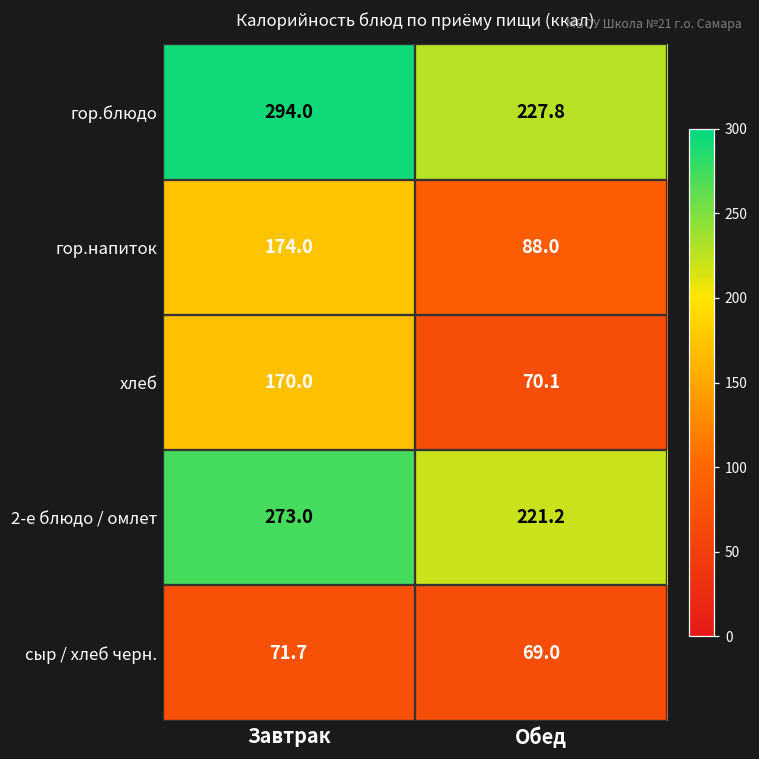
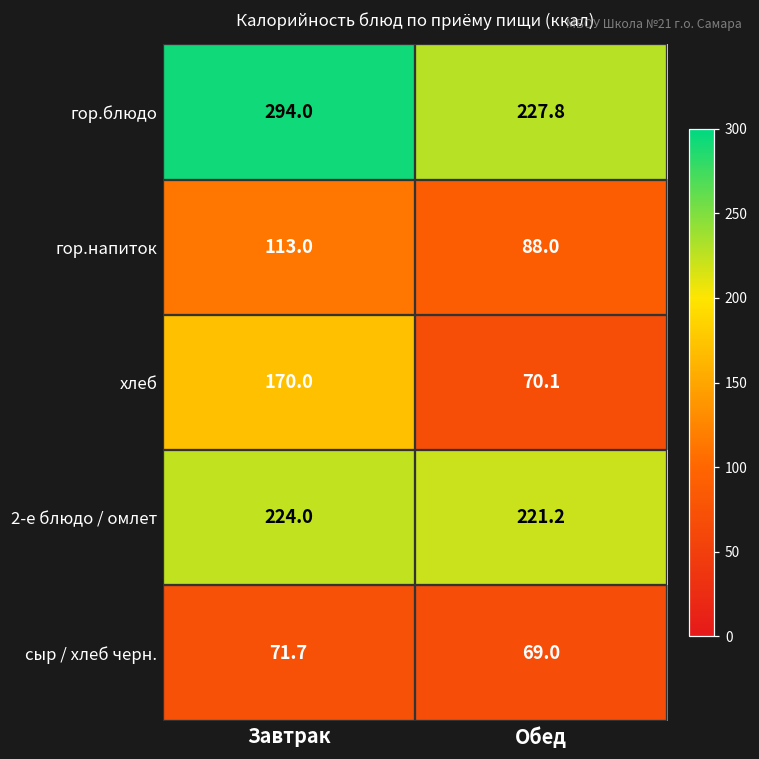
  {
    "гор.блюдо": {
      "Завтрак": 294.0,
      "Обед": 227.8
    },
    "гор.напиток": {
-     "Завтрак": 174.0,
+     "Завтрак": 113.0,
      "Обед": 88.0
    },
    "хлеб": {
      "Завтрак": 170.0,
      "Обед": 70.1
    },
    "2-е блюдо / омлет": {
-     "Завтрак": 273.0,
+     "Завтрак": 224.0,
      "Обед": 221.2
    },
    "сыр / хлеб черн.": {
      "Завтрак": 71.7,
      "Обед": 69.0
    }
  }
